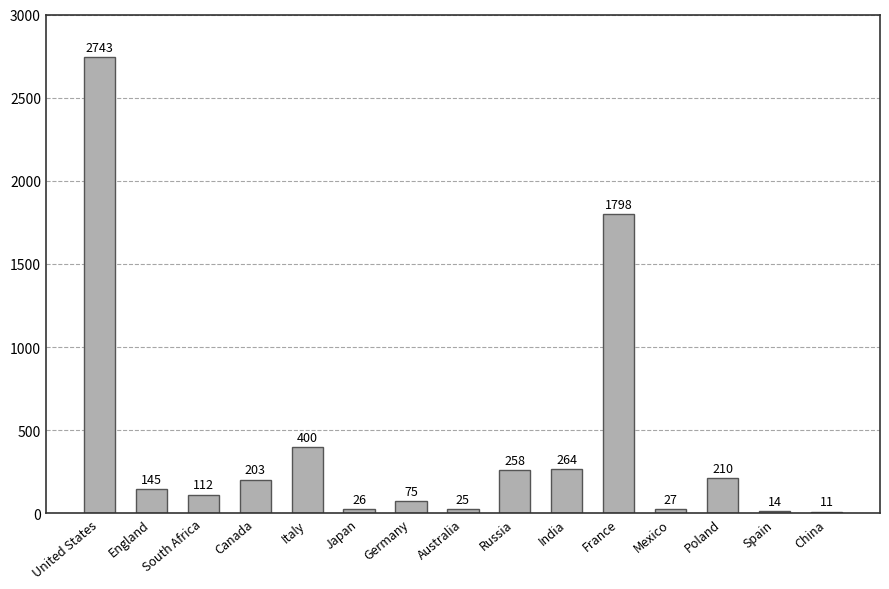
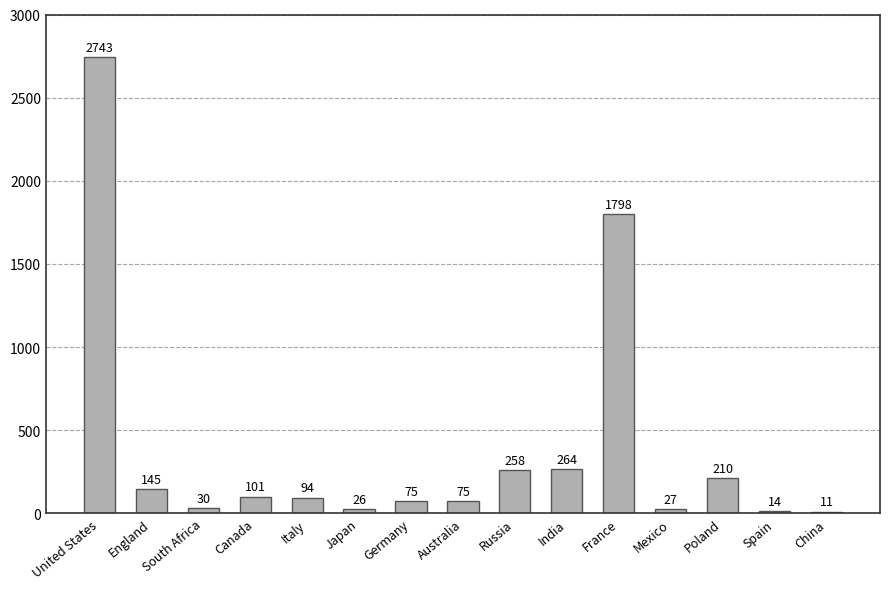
  {
    "United States": 2743,
    "England": 145,
-   "South Africa": 112,
-   "Canada": 203,
-   "Italy": 400,
+   "South Africa": 30,
+   "Canada": 101,
+   "Italy": 94,
    "Japan": 26,
    "Germany": 75,
-   "Australia": 25,
+   "Australia": 75,
    "Russia": 258,
    "India": 264,
    "France": 1798,
    "Mexico": 27,
    "Poland": 210,
    "Spain": 14,
    "China": 11
  }
